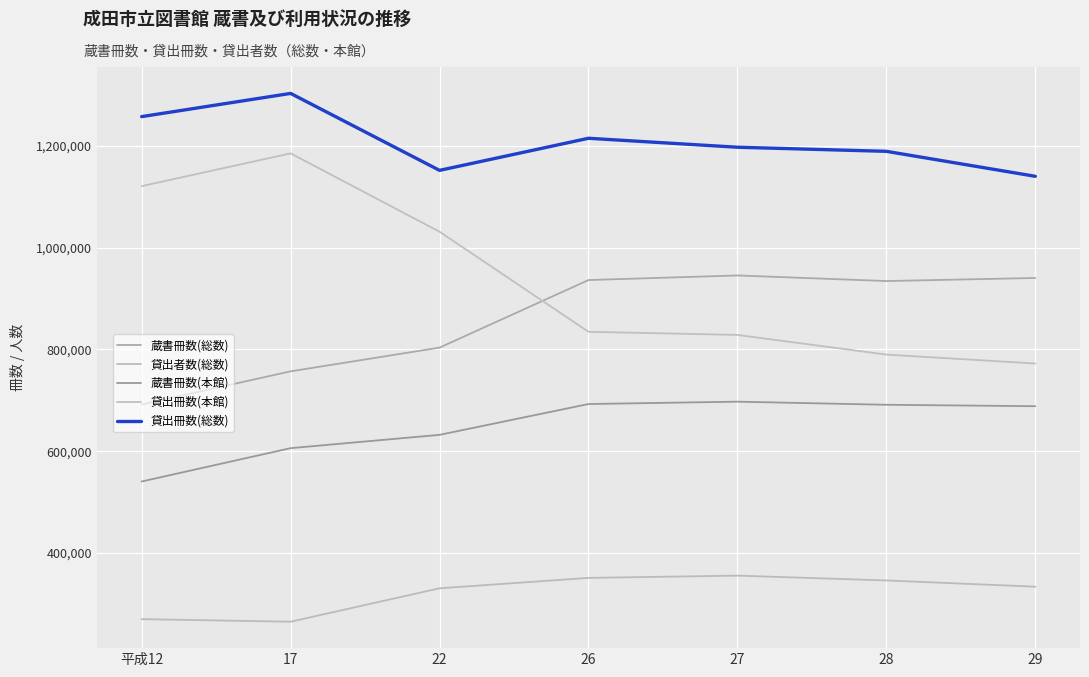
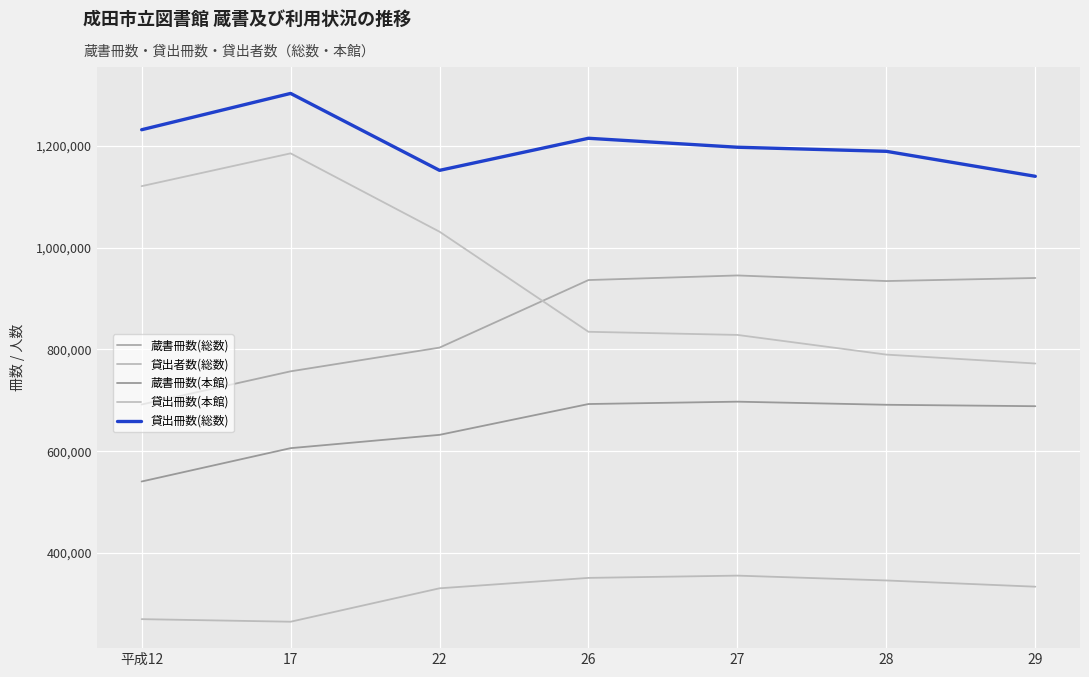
  {
    "貸出冊数(総数)": {
-     "平成12": "1,260,000",
+     "平成12": "1,230,000",
      "17": "1,300,000",
      "22": "1,150,000",
      "26": "1,210,000",
      "27": "1,200,000",
      "28": "1,190,000",
      "29": "1,140,000"
    }
  }
